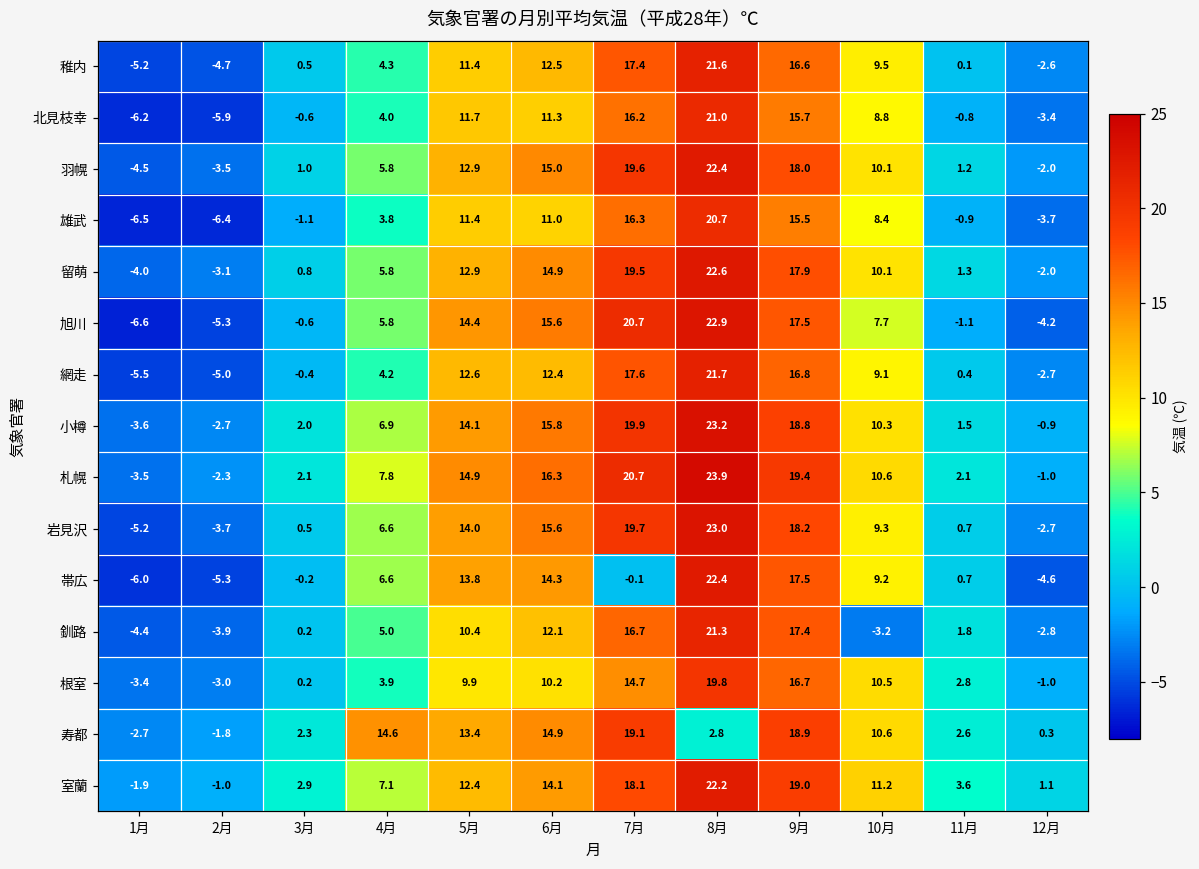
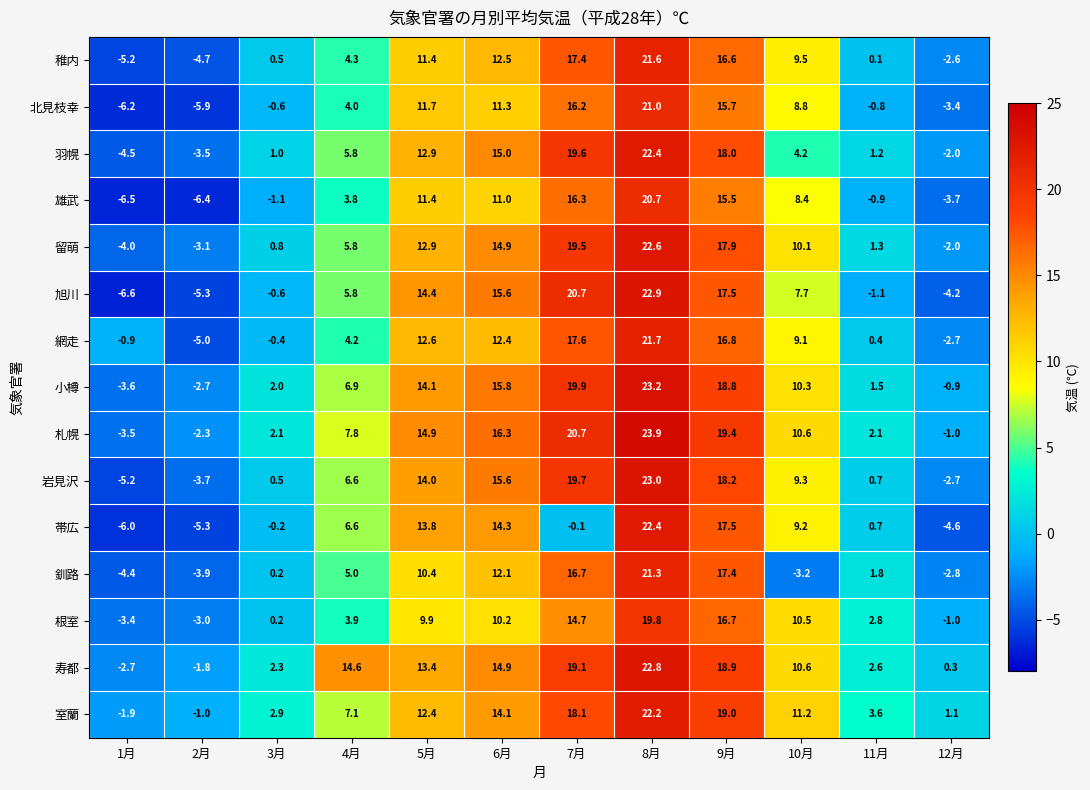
  {
    "稚内": {
      "1月": -5.2,
      "2月": -4.7,
      "3月": 0.5,
      "4月": 4.3,
      "5月": 11.4,
      "6月": 12.5,
      "7月": 17.4,
      "8月": 21.6,
      "9月": 16.6,
      "10月": 9.5,
      "11月": 0.1,
      "12月": -2.6
    },
    "北見枝幸": {
      "1月": -6.2,
      "2月": -5.9,
      "3月": -0.6,
      "4月": 4.0,
      "5月": 11.7,
      "6月": 11.3,
      "7月": 16.2,
      "8月": 21.0,
      "9月": 15.7,
      "10月": 8.8,
      "11月": -0.8,
      "12月": -3.4
    },
    "羽幌": {
      "1月": -4.5,
      "2月": -3.5,
      "3月": 1.0,
      "4月": 5.8,
      "5月": 12.9,
      "6月": 15.0,
      "7月": 19.6,
      "8月": 22.4,
      "9月": 18.0,
-     "10月": 10.1,
+     "10月": 4.2,
      "11月": 1.2,
      "12月": -2.0
    },
    "雄武": {
      "1月": -6.5,
      "2月": -6.4,
      "3月": -1.1,
      "4月": 3.8,
      "5月": 11.4,
      "6月": 11.0,
      "7月": 16.3,
      "8月": 20.7,
      "9月": 15.5,
      "10月": 8.4,
      "11月": -0.9,
      "12月": -3.7
    },
    "留萌": {
      "1月": -4.0,
      "2月": -3.1,
      "3月": 0.8,
      "4月": 5.8,
      "5月": 12.9,
      "6月": 14.9,
      "7月": 19.5,
      "8月": 22.6,
      "9月": 17.9,
      "10月": 10.1,
      "11月": 1.3,
      "12月": -2.0
    },
    "旭川": {
      "1月": -6.6,
      "2月": -5.3,
      "3月": -0.6,
      "4月": 5.8,
      "5月": 14.4,
      "6月": 15.6,
      "7月": 20.7,
      "8月": 22.9,
      "9月": 17.5,
      "10月": 7.7,
      "11月": -1.1,
      "12月": -4.2
    },
    "網走": {
-     "1月": -5.5,
+     "1月": -0.9,
      "2月": -5.0,
      "3月": -0.4,
      "4月": 4.2,
      "5月": 12.6,
      "6月": 12.4,
      "7月": 17.6,
      "8月": 21.7,
      "9月": 16.8,
      "10月": 9.1,
      "11月": 0.4,
      "12月": -2.7
    },
    "小樽": {
      "1月": -3.6,
      "2月": -2.7,
      "3月": 2.0,
      "4月": 6.9,
      "5月": 14.1,
      "6月": 15.8,
      "7月": 19.9,
      "8月": 23.2,
      "9月": 18.8,
      "10月": 10.3,
      "11月": 1.5,
      "12月": -0.9
    },
    "札幌": {
      "1月": -3.5,
      "2月": -2.3,
      "3月": 2.1,
      "4月": 7.8,
      "5月": 14.9,
      "6月": 16.3,
      "7月": 20.7,
      "8月": 23.9,
      "9月": 19.4,
      "10月": 10.6,
      "11月": 2.1,
      "12月": -1.0
    },
    "岩見沢": {
      "1月": -5.2,
      "2月": -3.7,
      "3月": 0.5,
      "4月": 6.6,
      "5月": 14.0,
      "6月": 15.6,
      "7月": 19.7,
      "8月": 23.0,
      "9月": 18.2,
      "10月": 9.3,
      "11月": 0.7,
      "12月": -2.7
    },
    "帯広": {
      "1月": -6.0,
      "2月": -5.3,
      "3月": -0.2,
      "4月": 6.6,
      "5月": 13.8,
      "6月": 14.3,
      "7月": -0.1,
      "8月": 22.4,
      "9月": 17.5,
      "10月": 9.2,
      "11月": 0.7,
      "12月": -4.6
    },
    "釧路": {
      "1月": -4.4,
      "2月": -3.9,
      "3月": 0.2,
      "4月": 5.0,
      "5月": 10.4,
      "6月": 12.1,
      "7月": 16.7,
      "8月": 21.3,
      "9月": 17.4,
      "10月": -3.2,
      "11月": 1.8,
      "12月": -2.8
    },
    "根室": {
      "1月": -3.4,
      "2月": -3.0,
      "3月": 0.2,
      "4月": 3.9,
      "5月": 9.9,
      "6月": 10.2,
      "7月": 14.7,
      "8月": 19.8,
      "9月": 16.7,
      "10月": 10.5,
      "11月": 2.8,
      "12月": -1.0
    },
    "寿都": {
      "1月": -2.7,
      "2月": -1.8,
      "3月": 2.3,
      "4月": 14.6,
      "5月": 13.4,
      "6月": 14.9,
      "7月": 19.1,
-     "8月": 2.8,
+     "8月": 22.8,
      "9月": 18.9,
      "10月": 10.6,
      "11月": 2.6,
      "12月": 0.3
    },
    "室蘭": {
      "1月": -1.9,
      "2月": -1.0,
      "3月": 2.9,
      "4月": 7.1,
      "5月": 12.4,
      "6月": 14.1,
      "7月": 18.1,
      "8月": 22.2,
      "9月": 19.0,
      "10月": 11.2,
      "11月": 3.6,
      "12月": 1.1
    }
  }
